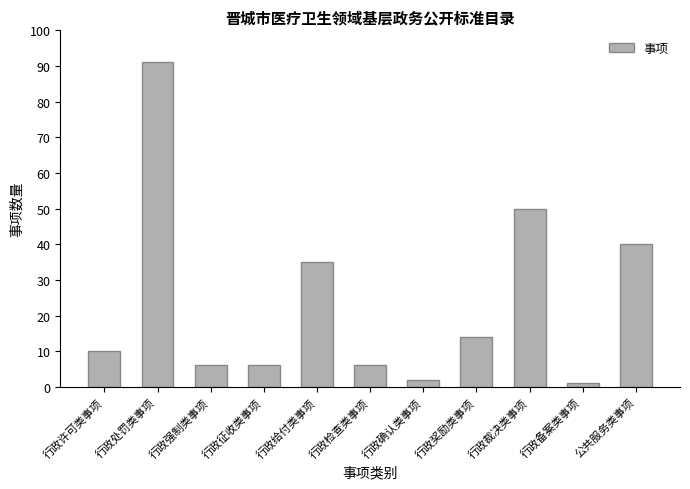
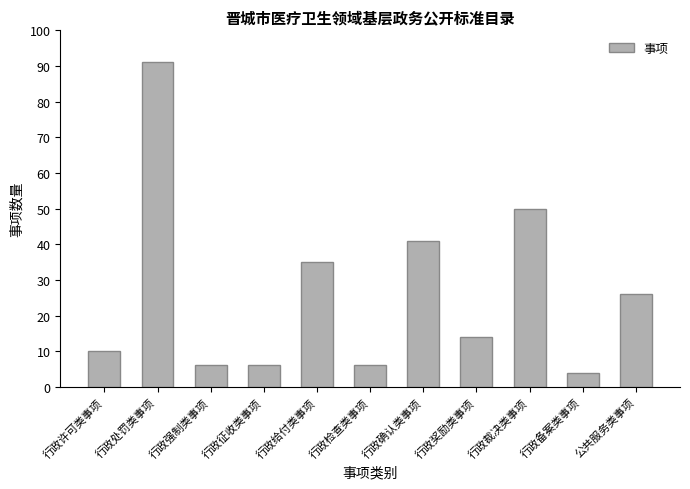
  {
    "行政许可类事项": 10,
    "行政处罚类事项": 91,
    "行政强制类事项": 6,
    "行政征收类事项": 6,
    "行政给付类事项": 35,
    "行政检查类事项": 6,
-   "行政确认类事项": 2,
+   "行政确认类事项": 41,
    "行政奖励类事项": 14,
    "行政裁决类事项": 50,
-   "行政备案类事项": 1,
-   "公共服务类事项": 40
+   "行政备案类事项": 4,
+   "公共服务类事项": 26
  }
